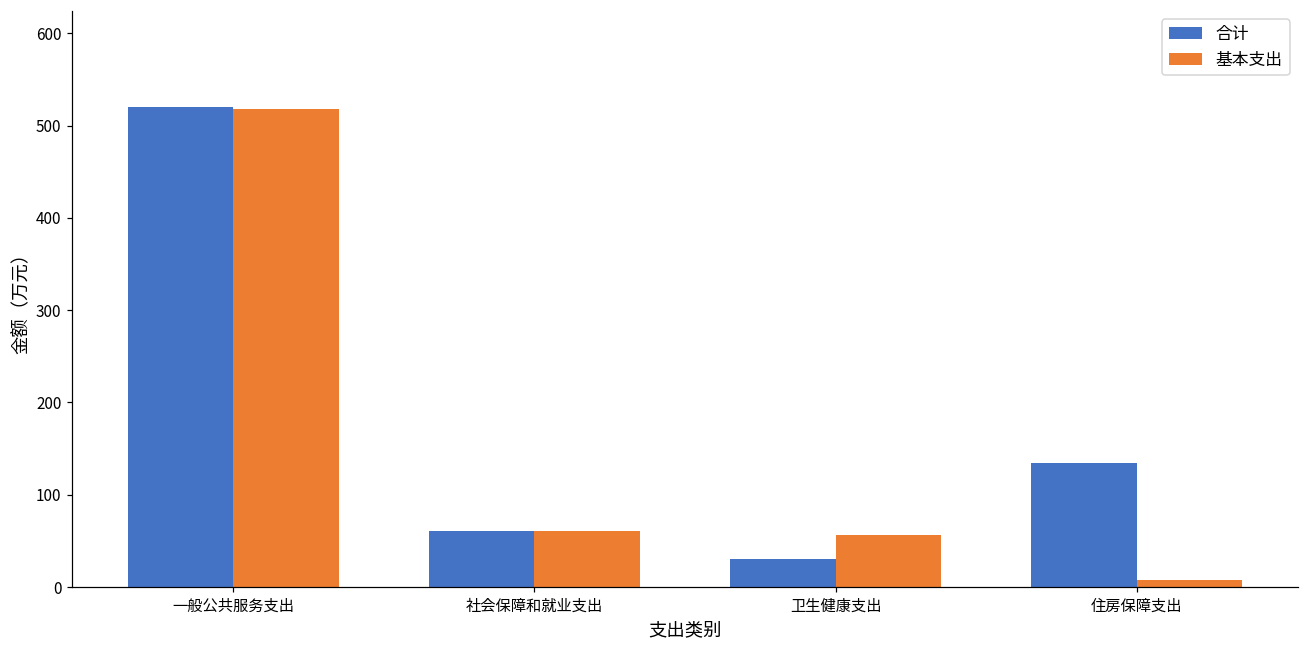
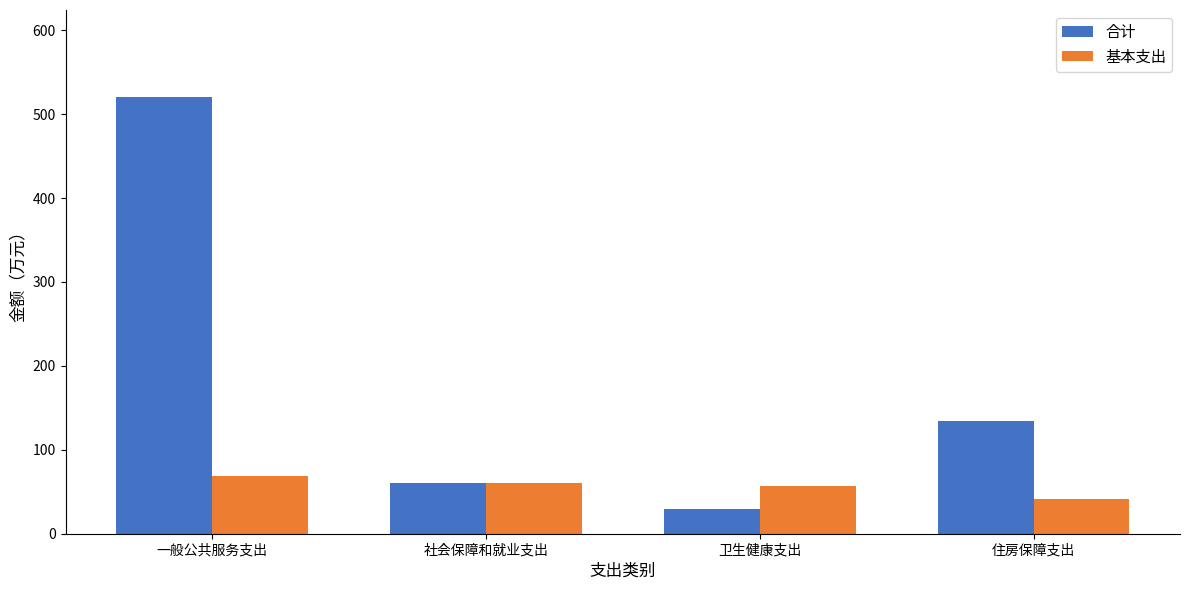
  {
    "合计": {
      "一般公共服务支出": 520,
      "社会保障和就业支出": 60,
      "卫生健康支出": 30,
      "住房保障支出": 130
    },
    "基本支出": {
-     "一般公共服务支出": 520,
+     "一般公共服务支出": 70,
      "社会保障和就业支出": 60,
      "卫生健康支出": 60,
-     "住房保障支出": 10
+     "住房保障支出": 40
    }
  }
